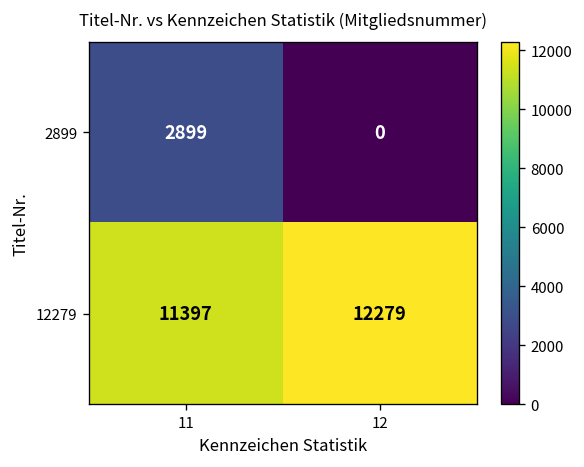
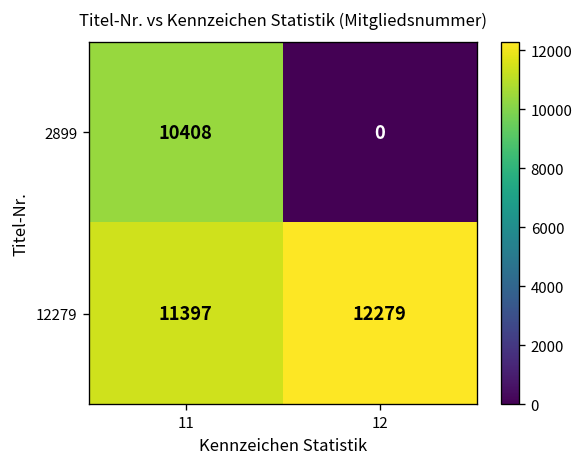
  {
    "2899": {
-     "11": 2899,
+     "11": 10408,
      "12": 0
    },
    "12279": {
      "11": 11397,
      "12": 12279
    }
  }
